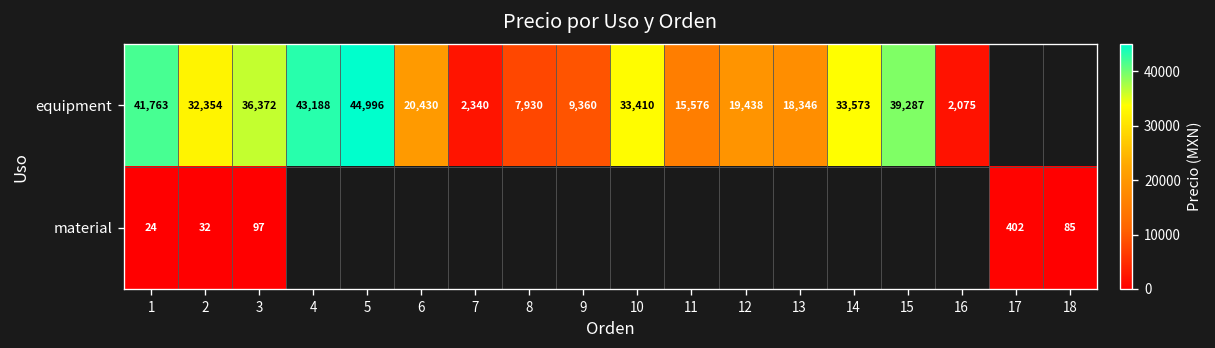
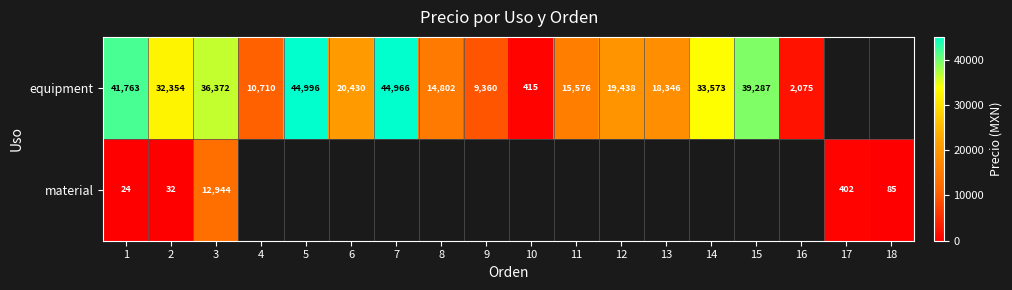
  {
    "equipment": {
      "1": "41,763",
      "2": "32,354",
      "3": "36,372",
-     "4": "43,188",
+     "4": "10,710",
      "5": "44,996",
      "6": "20,430",
-     "7": "2,340",
-     "8": "7,930",
+     "7": "44,966",
+     "8": "14,802",
      "9": "9,360",
-     "10": "33,410",
+     "10": "415",
      "11": "15,576",
      "12": "19,438",
      "13": "18,346",
      "14": "33,573",
      "15": "39,287",
      "16": "2,075"
    },
    "material": {
      "1": "24",
      "2": "32",
-     "3": "97",
+     "3": "12,944",
      "17": "402",
      "18": "85"
    }
  }
